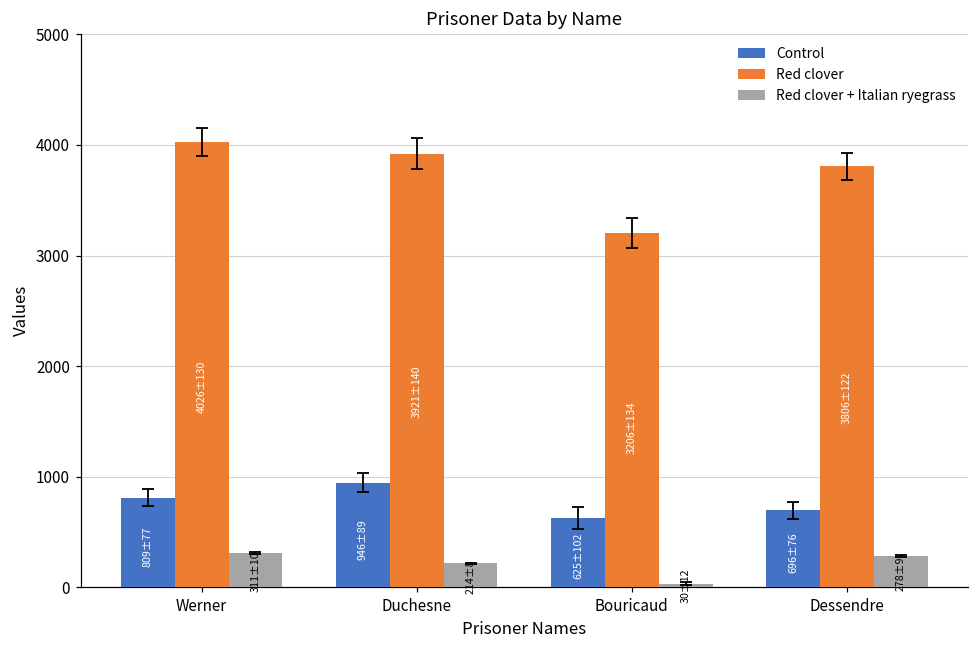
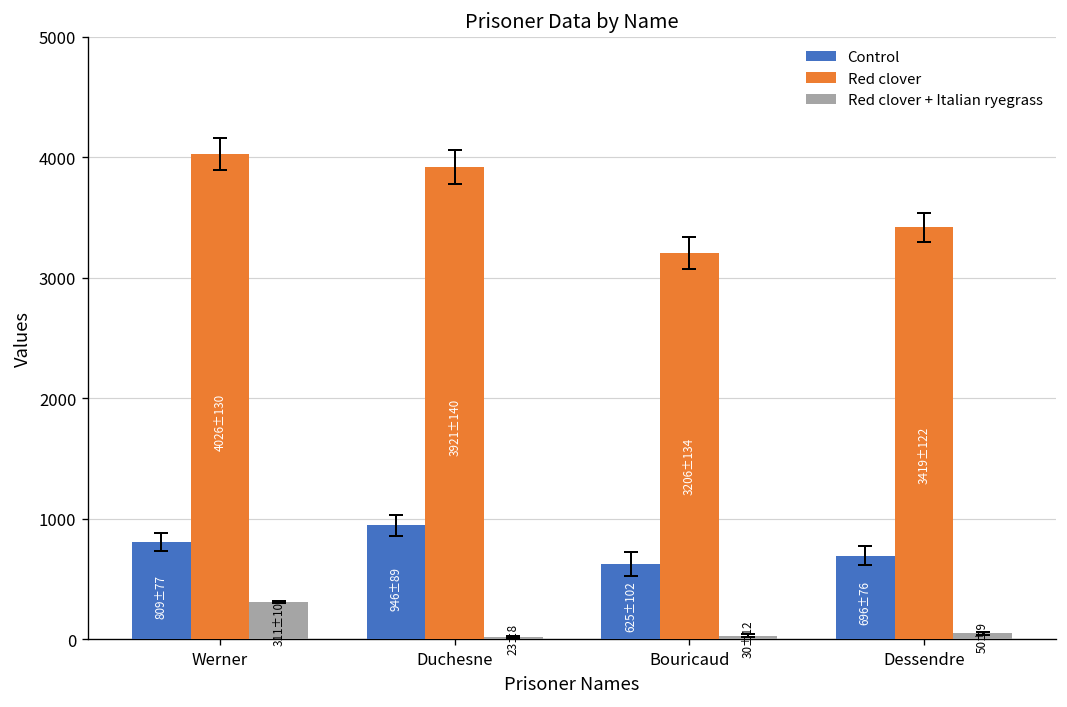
  {
    "Red clover": {
      "Werner": "4026±130",
      "Duchesne": "3921±140",
      "Bouricaud": "3206±134",
-     "Dessendre": "3806±122"
+     "Dessendre": "3419±122"
    },
    "Red clover + Italian ryegrass": {
-     "Duchesne": "214±8",
-     "Dessendre": "278±9"
+     "Duchesne": "23±8",
+     "Dessendre": "50±9"
    }
  }
